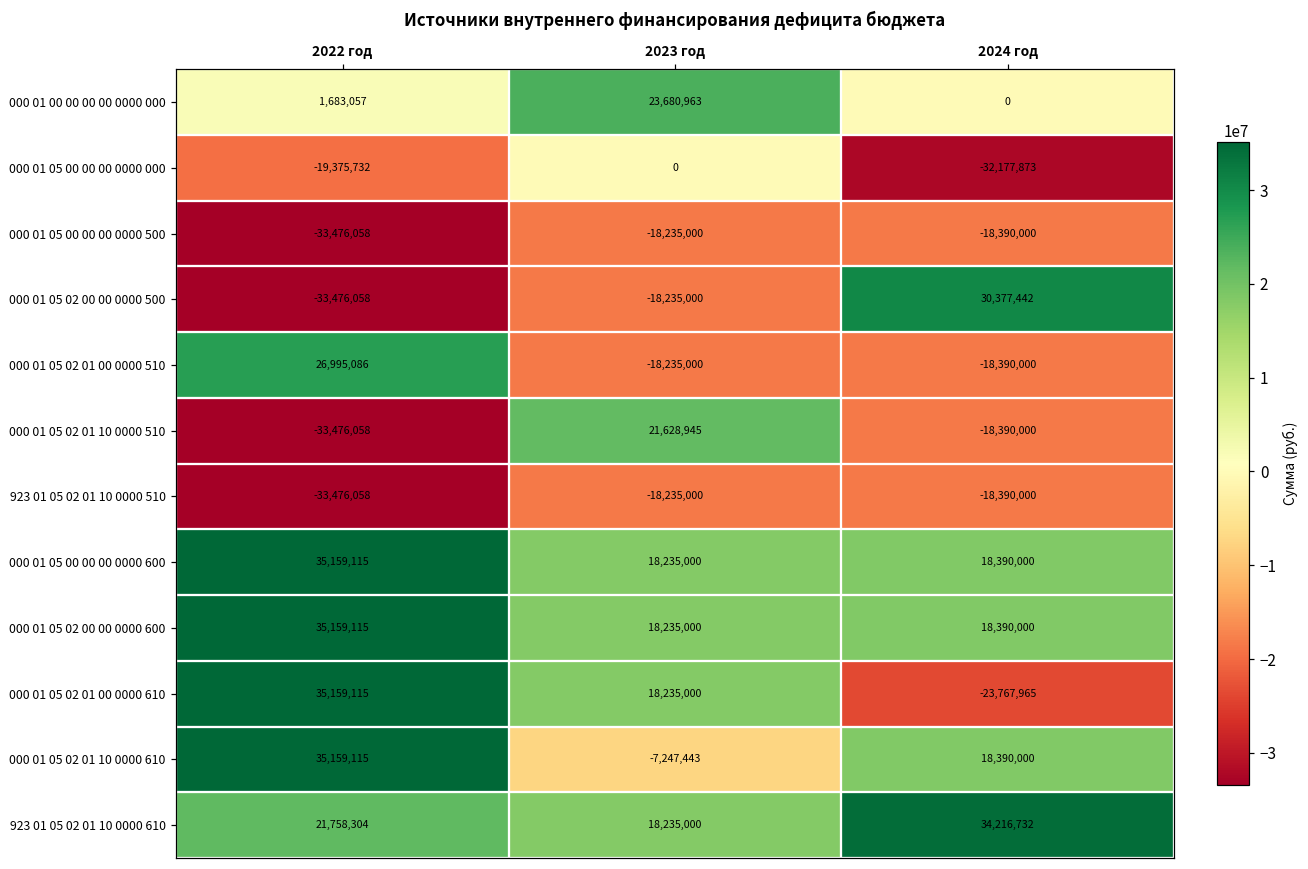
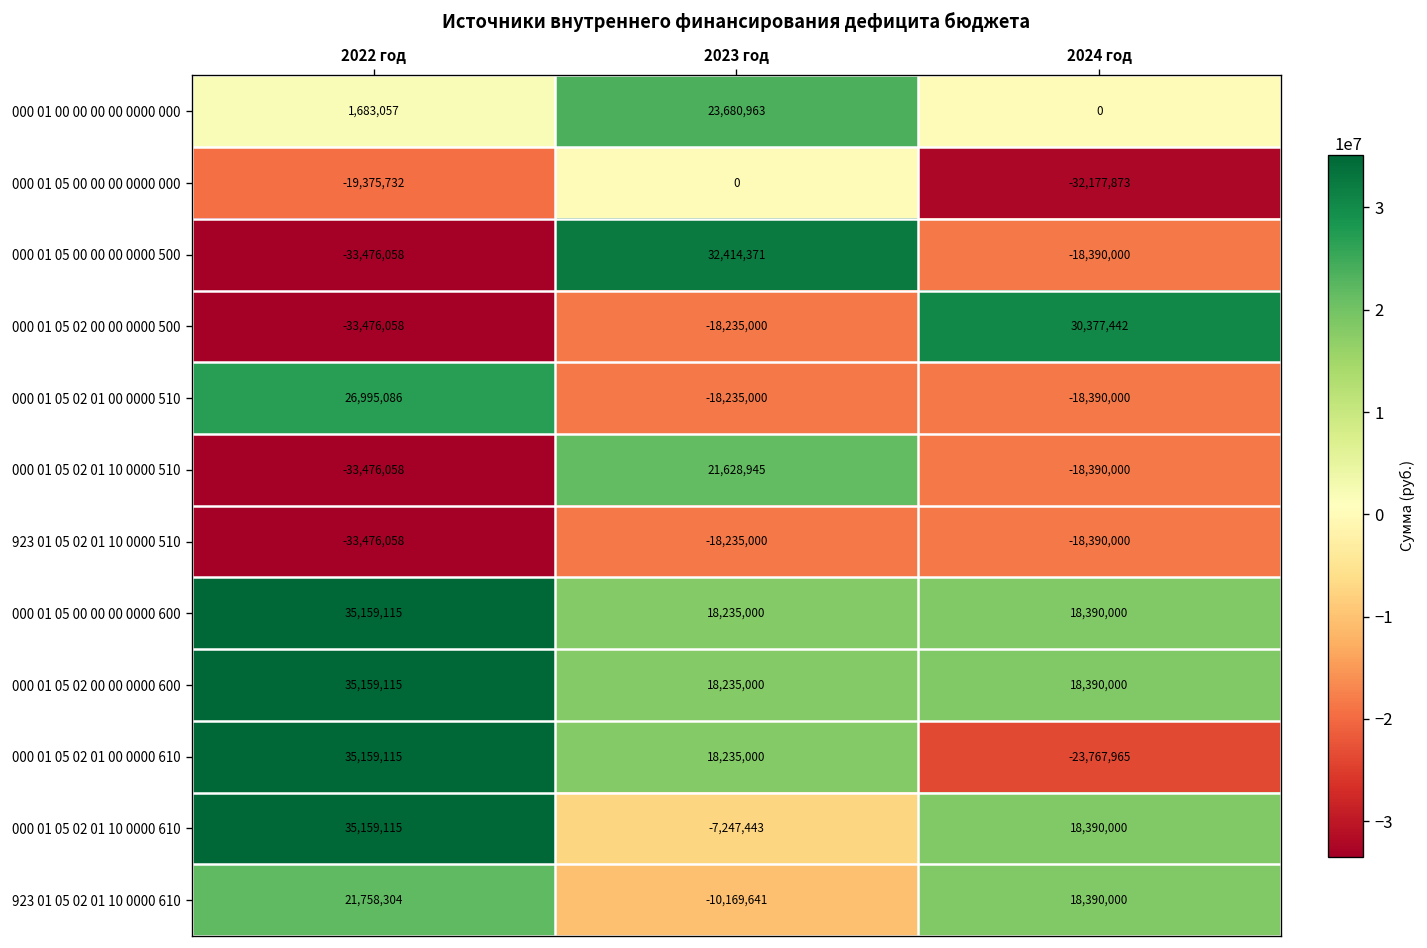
  {
    "000 01 00 00 00 00 0000 000": {
      "2022 год": "1,683,057",
      "2023 год": "23,680,963",
      "2024 год": "0"
    },
    "000 01 05 00 00 00 0000 000": {
      "2022 год": "-19,375,732",
      "2023 год": "0",
      "2024 год": "-32,177,873"
    },
    "000 01 05 00 00 00 0000 500": {
      "2022 год": "-33,476,058",
-     "2023 год": "-18,235,000",
+     "2023 год": "32,414,371",
      "2024 год": "-18,390,000"
    },
    "000 01 05 02 00 00 0000 500": {
      "2022 год": "-33,476,058",
      "2023 год": "-18,235,000",
      "2024 год": "30,377,442"
    },
    "000 01 05 02 01 00 0000 510": {
      "2022 год": "26,995,086",
      "2023 год": "-18,235,000",
      "2024 год": "-18,390,000"
    },
    "000 01 05 02 01 10 0000 510": {
      "2022 год": "-33,476,058",
      "2023 год": "21,628,945",
      "2024 год": "-18,390,000"
    },
    "923 01 05 02 01 10 0000 510": {
      "2022 год": "-33,476,058",
      "2023 год": "-18,235,000",
      "2024 год": "-18,390,000"
    },
    "000 01 05 00 00 00 0000 600": {
      "2022 год": "35,159,115",
      "2023 год": "18,235,000",
      "2024 год": "18,390,000"
    },
    "000 01 05 02 00 00 0000 600": {
      "2022 год": "35,159,115",
      "2023 год": "18,235,000",
      "2024 год": "18,390,000"
    },
    "000 01 05 02 01 00 0000 610": {
      "2022 год": "35,159,115",
      "2023 год": "18,235,000",
      "2024 год": "-23,767,965"
    },
    "000 01 05 02 01 10 0000 610": {
      "2022 год": "35,159,115",
      "2023 год": "-7,247,443",
      "2024 год": "18,390,000"
    },
    "923 01 05 02 01 10 0000 610": {
      "2022 год": "21,758,304",
-     "2023 год": "18,235,000",
-     "2024 год": "34,216,732"
+     "2023 год": "-10,169,641",
+     "2024 год": "18,390,000"
    }
  }
